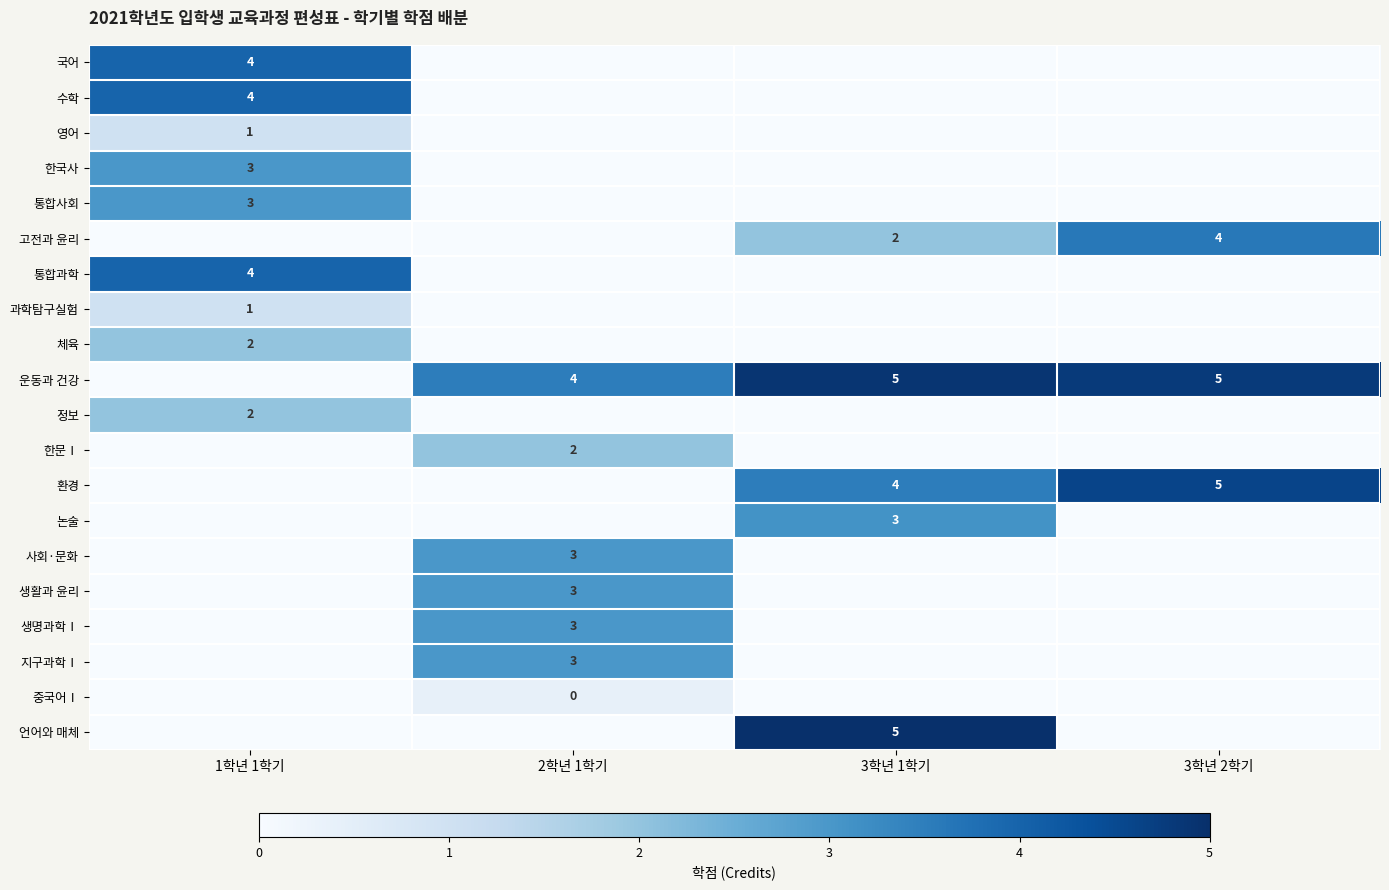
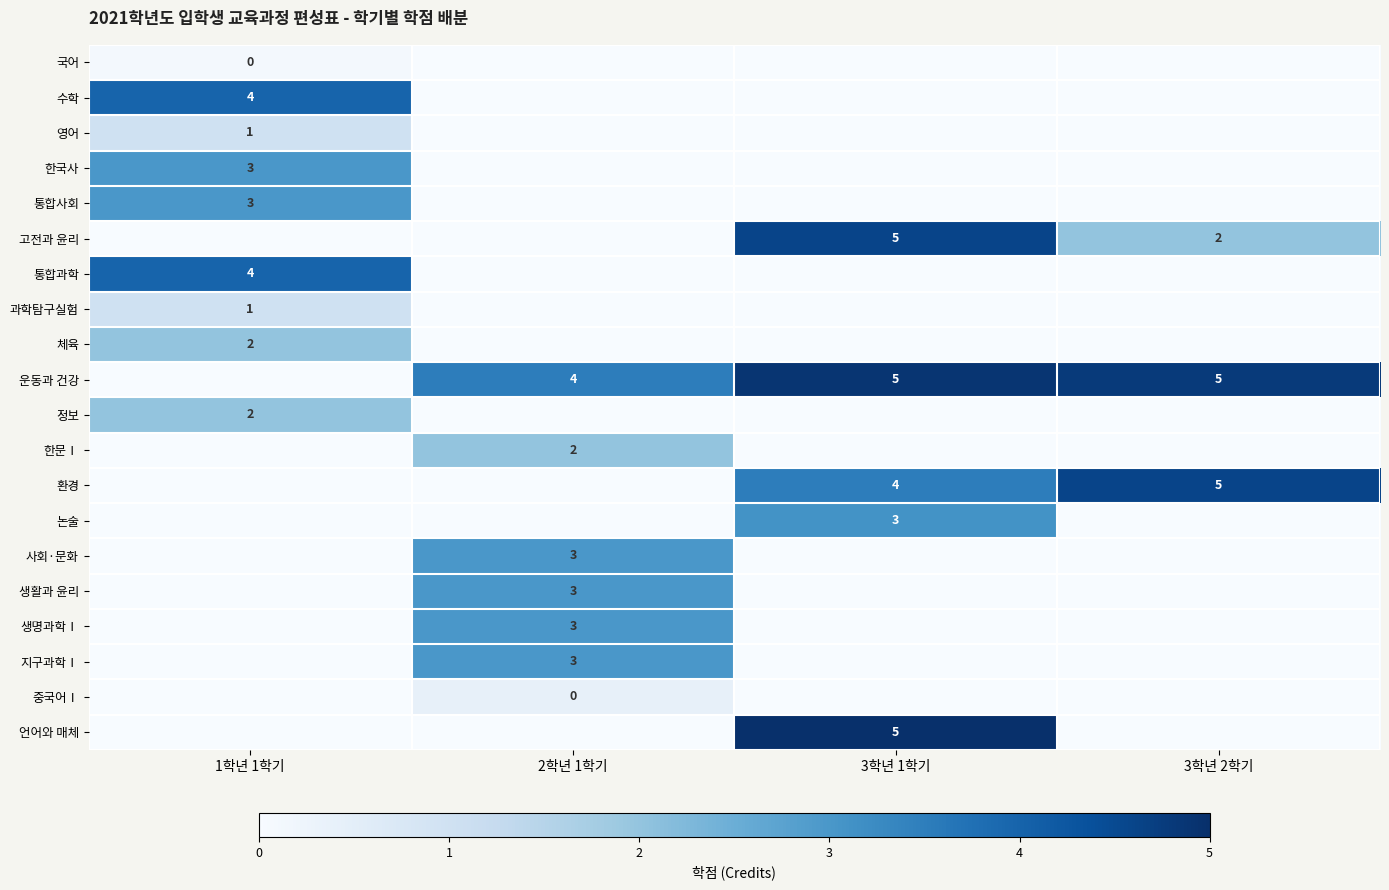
  {
    "국어": {
-     "1학년 1학기": 4
+     "1학년 1학기": 0
    },
    "수학": {
      "1학년 1학기": 4
    },
    "영어": {
      "1학년 1학기": 1
    },
    "한국사": {
      "1학년 1학기": 3
    },
    "통합사회": {
      "1학년 1학기": 3
    },
    "고전과 윤리": {
-     "3학년 1학기": 2,
-     "3학년 2학기": 4
+     "3학년 1학기": 5,
+     "3학년 2학기": 2
    },
    "통합과학": {
      "1학년 1학기": 4
    },
    "과학탐구실험": {
      "1학년 1학기": 1
    },
    "체육": {
      "1학년 1학기": 2
    },
    "운동과 건강": {
      "2학년 1학기": 4,
      "3학년 1학기": 5,
      "3학년 2학기": 5
    },
    "정보": {
      "1학년 1학기": 2
    },
    "한문Ⅰ": {
      "2학년 1학기": 2
    },
    "환경": {
      "3학년 1학기": 4,
      "3학년 2학기": 5
    },
    "논술": {
      "3학년 1학기": 3
    },
    "사회·문화": {
      "2학년 1학기": 3
    },
    "생활과 윤리": {
      "2학년 1학기": 3
    },
    "생명과학Ⅰ": {
      "2학년 1학기": 3
    },
    "지구과학Ⅰ": {
      "2학년 1학기": 3
    },
    "중국어Ⅰ": {
      "2학년 1학기": 0
    },
    "언어와 매체": {
      "3학년 1학기": 5
    }
  }
